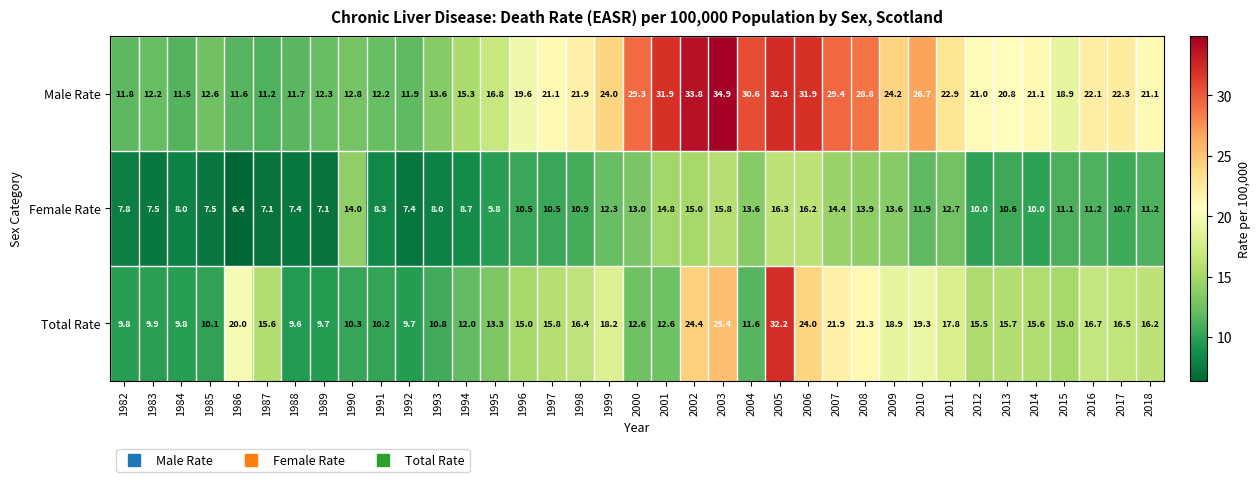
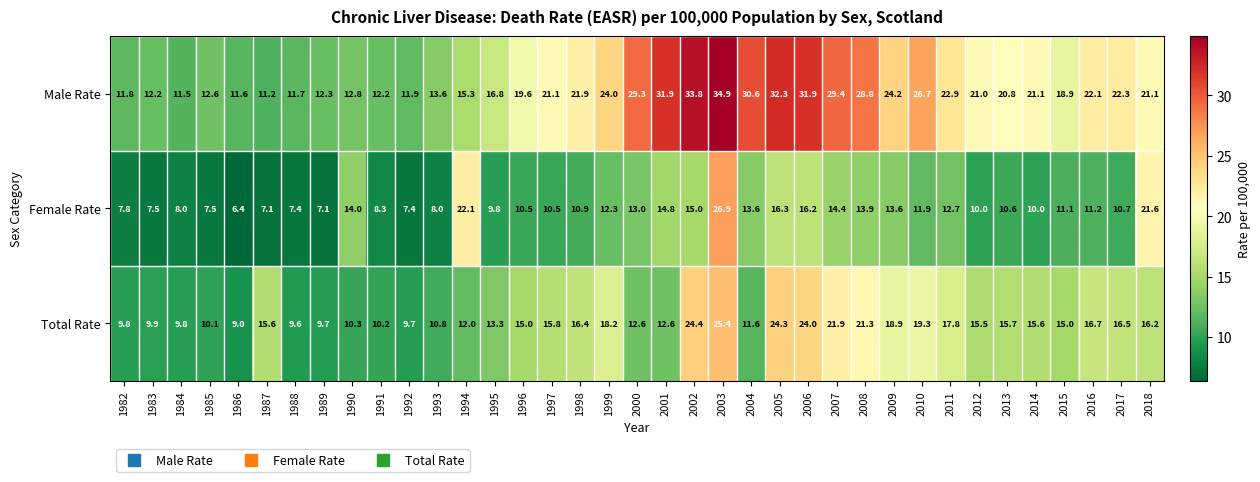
  {
    "Male Rate": {
      "1982": 11.8,
      "1983": 12.2,
      "1984": 11.5,
      "1985": 12.6,
      "1986": 11.6,
      "1987": 11.2,
      "1988": 11.7,
      "1989": 12.3,
      "1990": 12.8,
      "1991": 12.2,
      "1992": 11.9,
      "1993": 13.6,
      "1994": 15.3,
      "1995": 16.8,
      "1996": 19.6,
      "1997": 21.1,
      "1998": 21.9,
      "1999": 24.0,
      "2000": 29.3,
      "2001": 31.9,
      "2002": 33.8,
      "2003": 34.9,
      "2004": 30.6,
      "2005": 32.3,
      "2006": 31.9,
      "2007": 29.4,
      "2008": 28.8,
      "2009": 24.2,
      "2010": 26.7,
      "2011": 22.9,
      "2012": 21.0,
      "2013": 20.8,
      "2014": 21.1,
      "2015": 18.9,
      "2016": 22.1,
      "2017": 22.3,
      "2018": 21.1
    },
    "Female Rate": {
      "1982": 7.8,
      "1983": 7.5,
      "1984": 8.0,
      "1985": 7.5,
      "1986": 6.4,
      "1987": 7.1,
      "1988": 7.4,
      "1989": 7.1,
      "1990": 14.0,
      "1991": 8.3,
      "1992": 7.4,
      "1993": 8.0,
-     "1994": 8.7,
+     "1994": 22.1,
      "1995": 9.8,
      "1996": 10.5,
      "1997": 10.5,
      "1998": 10.9,
      "1999": 12.3,
      "2000": 13.0,
      "2001": 14.8,
      "2002": 15.0,
-     "2003": 15.8,
+     "2003": 26.9,
      "2004": 13.6,
      "2005": 16.3,
      "2006": 16.2,
      "2007": 14.4,
      "2008": 13.9,
      "2009": 13.6,
      "2010": 11.9,
      "2011": 12.7,
      "2012": 10.0,
      "2013": 10.6,
      "2014": 10.0,
      "2015": 11.1,
      "2016": 11.2,
      "2017": 10.7,
-     "2018": 11.2
+     "2018": 21.6
    },
    "Total Rate": {
      "1982": 9.8,
      "1983": 9.9,
      "1984": 9.8,
      "1985": 10.1,
-     "1986": 20.0,
+     "1986": 9.0,
      "1987": 15.6,
      "1988": 9.6,
      "1989": 9.7,
      "1990": 10.3,
      "1991": 10.2,
      "1992": 9.7,
      "1993": 10.8,
      "1994": 12.0,
      "1995": 13.3,
      "1996": 15.0,
      "1997": 15.8,
      "1998": 16.4,
      "1999": 18.2,
      "2000": 12.6,
      "2001": 12.6,
      "2002": 24.4,
      "2003": 25.4,
      "2004": 11.6,
-     "2005": 32.2,
+     "2005": 24.3,
      "2006": 24.0,
      "2007": 21.9,
      "2008": 21.3,
      "2009": 18.9,
      "2010": 19.3,
      "2011": 17.8,
      "2012": 15.5,
      "2013": 15.7,
      "2014": 15.6,
      "2015": 15.0,
      "2016": 16.7,
      "2017": 16.5,
      "2018": 16.2
    }
  }
